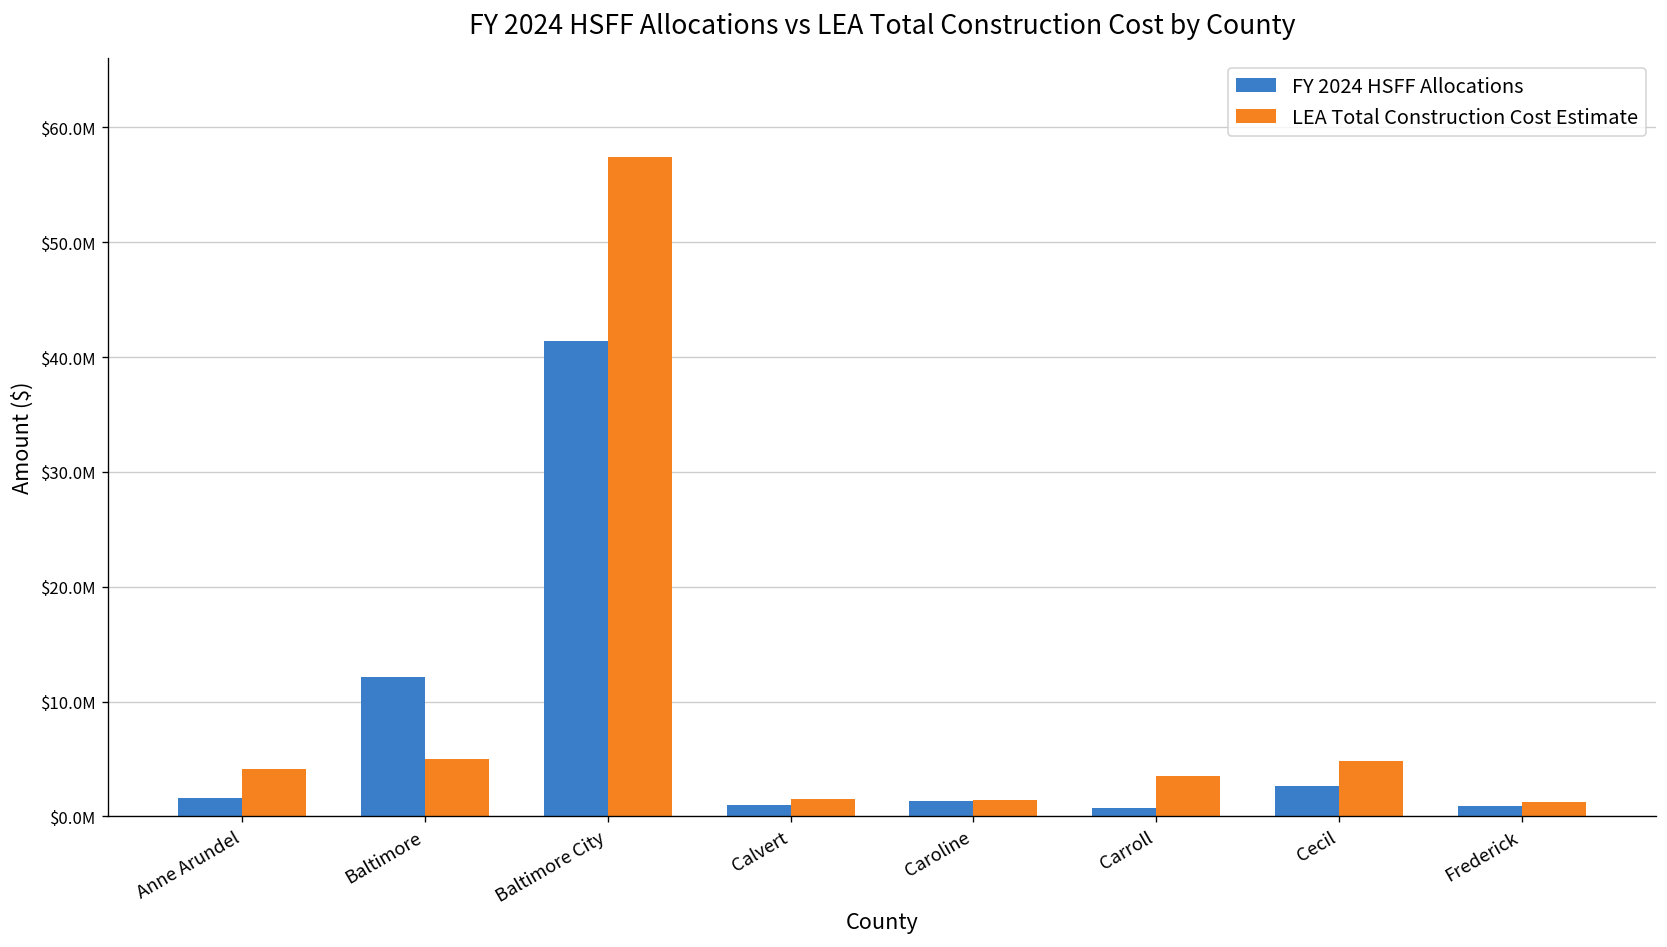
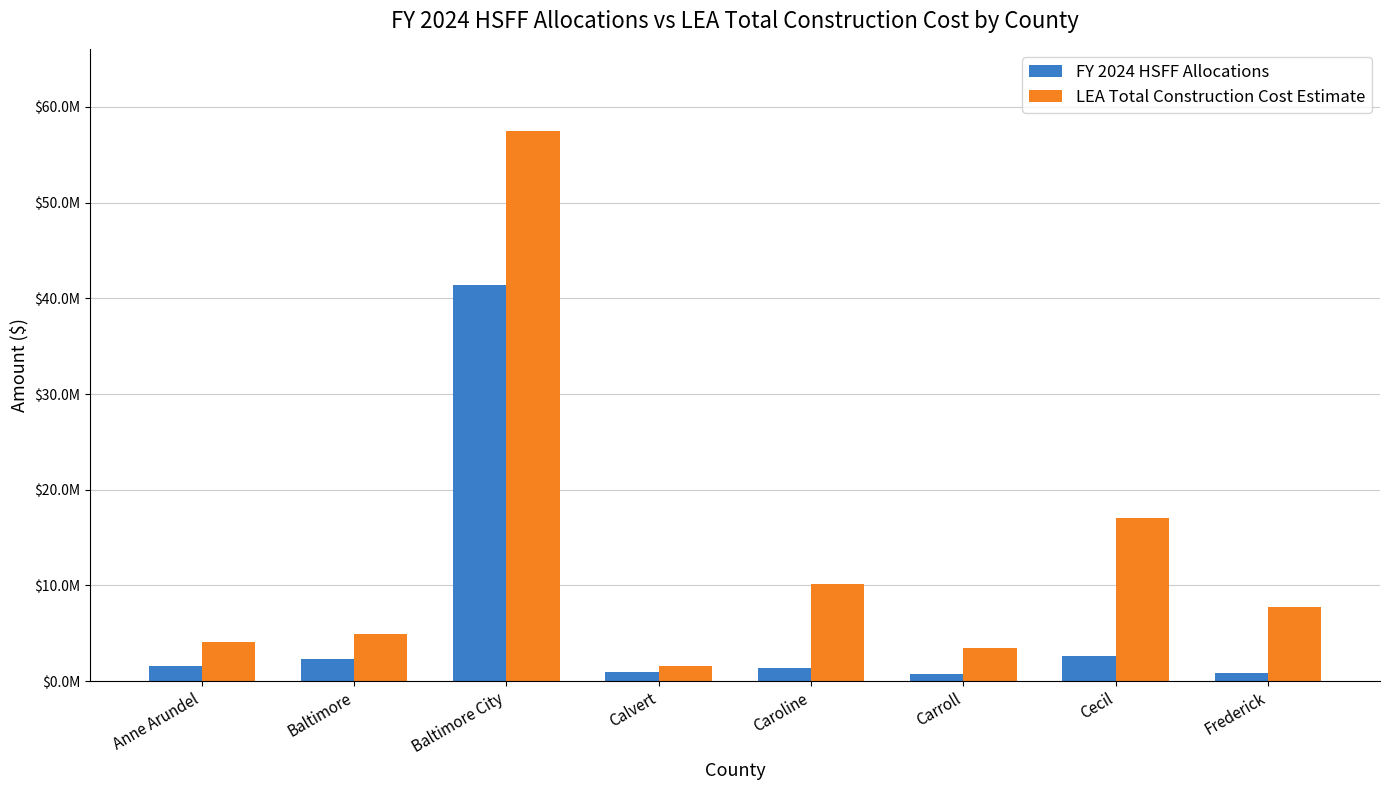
  {
    "FY 2024 HSFF Allocations": {
      "Anne Arundel": "$2000000",
-     "Baltimore": "$12000000",
+     "Baltimore": "$2000000",
      "Baltimore City": "$41000000",
      "Calvert": "$1000000",
      "Caroline": "$1000000",
      "Carroll": "$1000000",
      "Cecil": "$3000000",
      "Frederick": "$1000000"
    },
    "LEA Total Construction Cost Estimate": {
      "Anne Arundel": "$4000000",
      "Baltimore": "$5000000",
      "Baltimore City": "$57000000",
      "Calvert": "$2000000",
-     "Caroline": "$1000000",
+     "Caroline": "$10000000",
      "Carroll": "$4000000",
-     "Cecil": "$5000000",
-     "Frederick": "$1000000"
+     "Cecil": "$17000000",
+     "Frederick": "$8000000"
    }
  }
